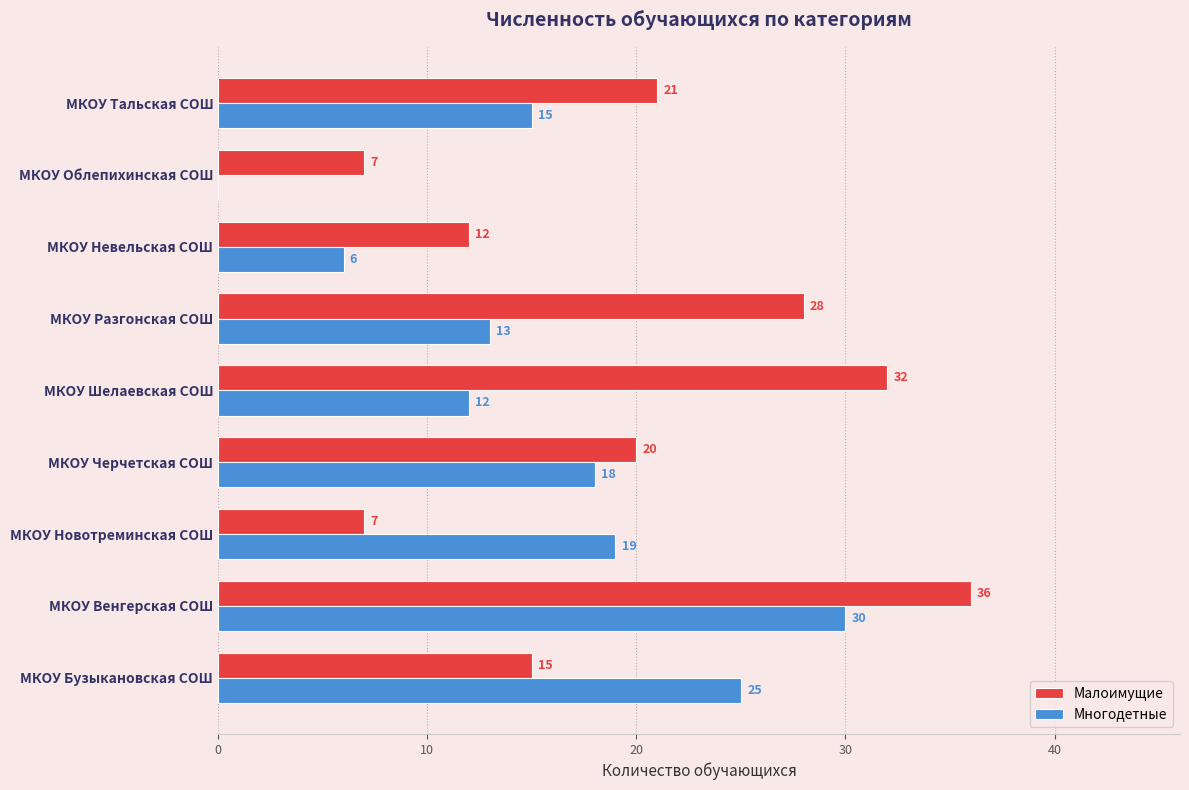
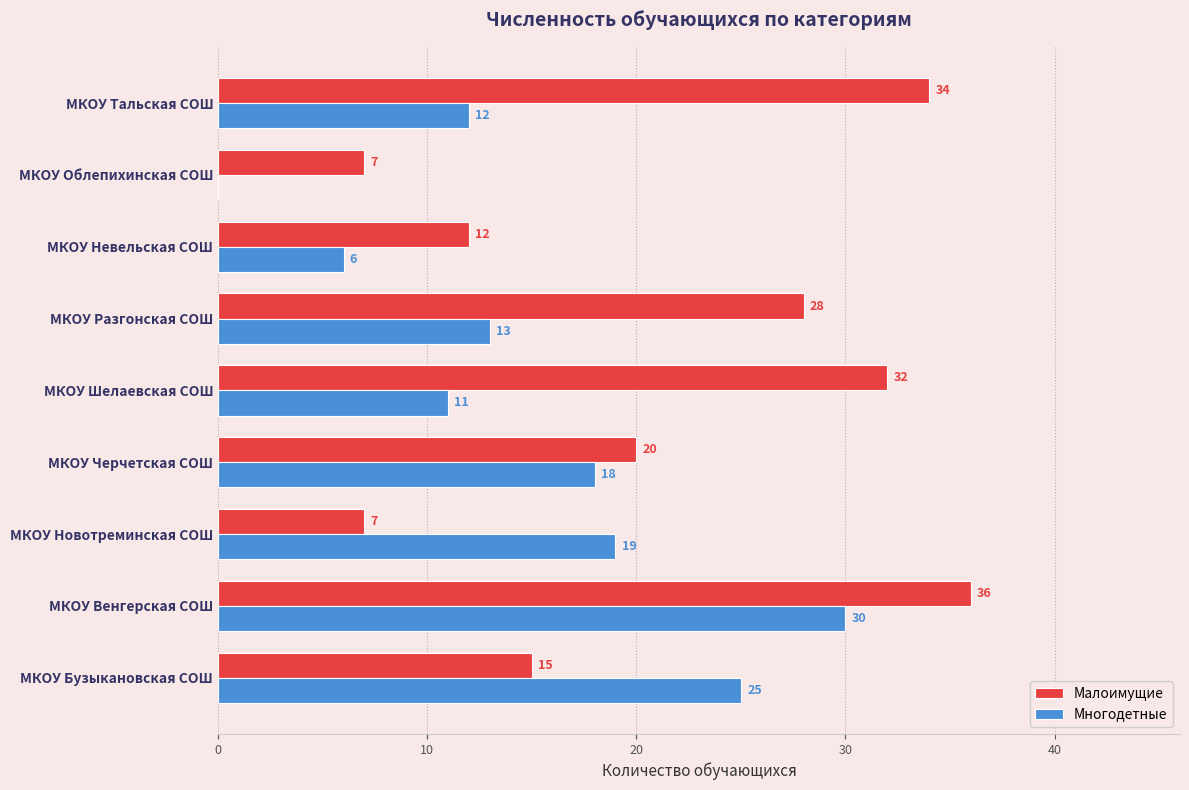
  {
    "Малоимущие": {
-     "МКОУ Тальская СОШ": 21,
+     "МКОУ Тальская СОШ": 34,
      "МКОУ Облепихинская СОШ": 7,
      "МКОУ Невельская СОШ": 12,
      "МКОУ Разгонская СОШ": 28,
      "МКОУ Шелаевская СОШ": 32,
      "МКОУ Черчетская СОШ": 20,
      "МКОУ Новотреминская СОШ": 7,
      "МКОУ Венгерская СОШ": 36,
      "МКОУ Бузыкановская СОШ": 15
    },
    "Многодетные": {
-     "МКОУ Тальская СОШ": 15,
+     "МКОУ Тальская СОШ": 12,
      "МКОУ Невельская СОШ": 6,
      "МКОУ Разгонская СОШ": 13,
-     "МКОУ Шелаевская СОШ": 12,
+     "МКОУ Шелаевская СОШ": 11,
      "МКОУ Черчетская СОШ": 18,
      "МКОУ Новотреминская СОШ": 19,
      "МКОУ Венгерская СОШ": 30,
      "МКОУ Бузыкановская СОШ": 25
    }
  }
